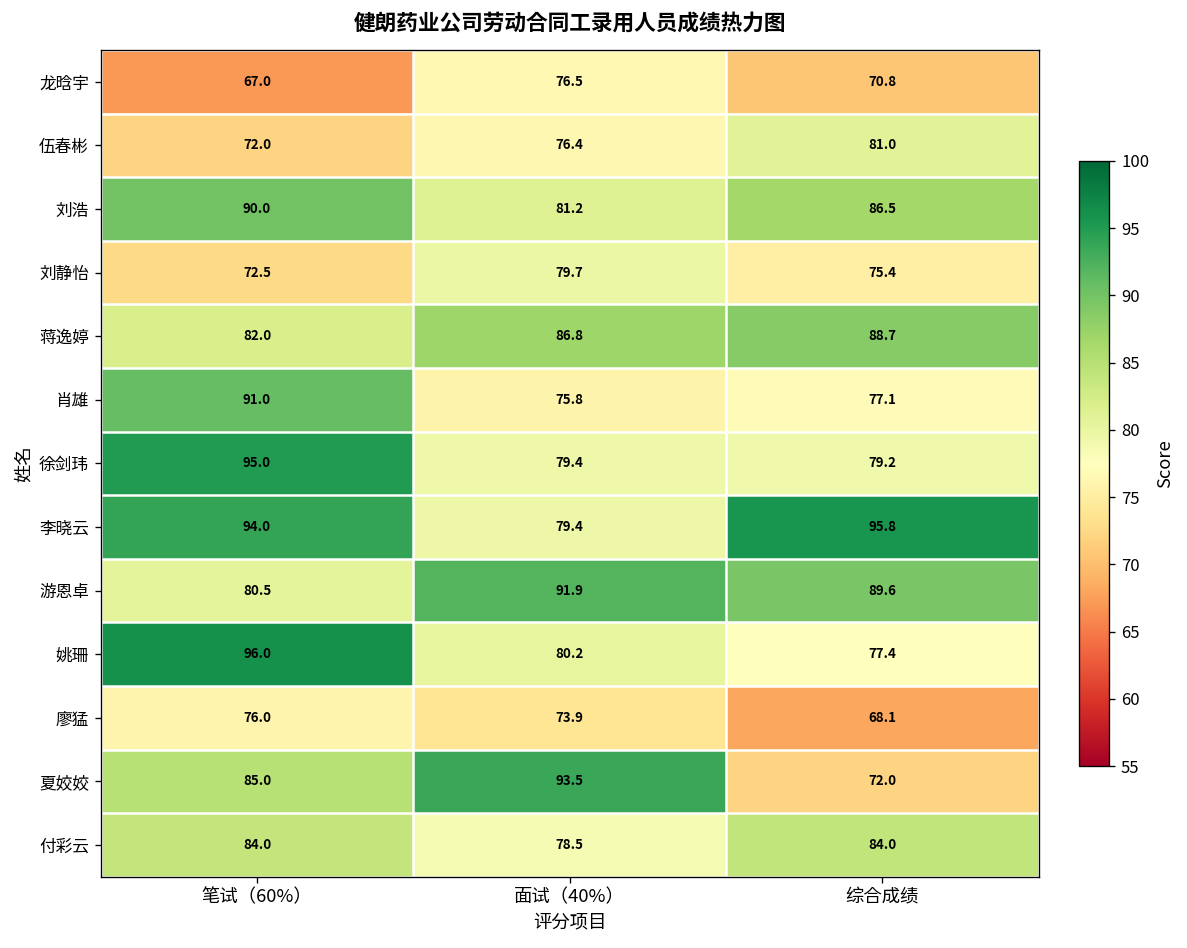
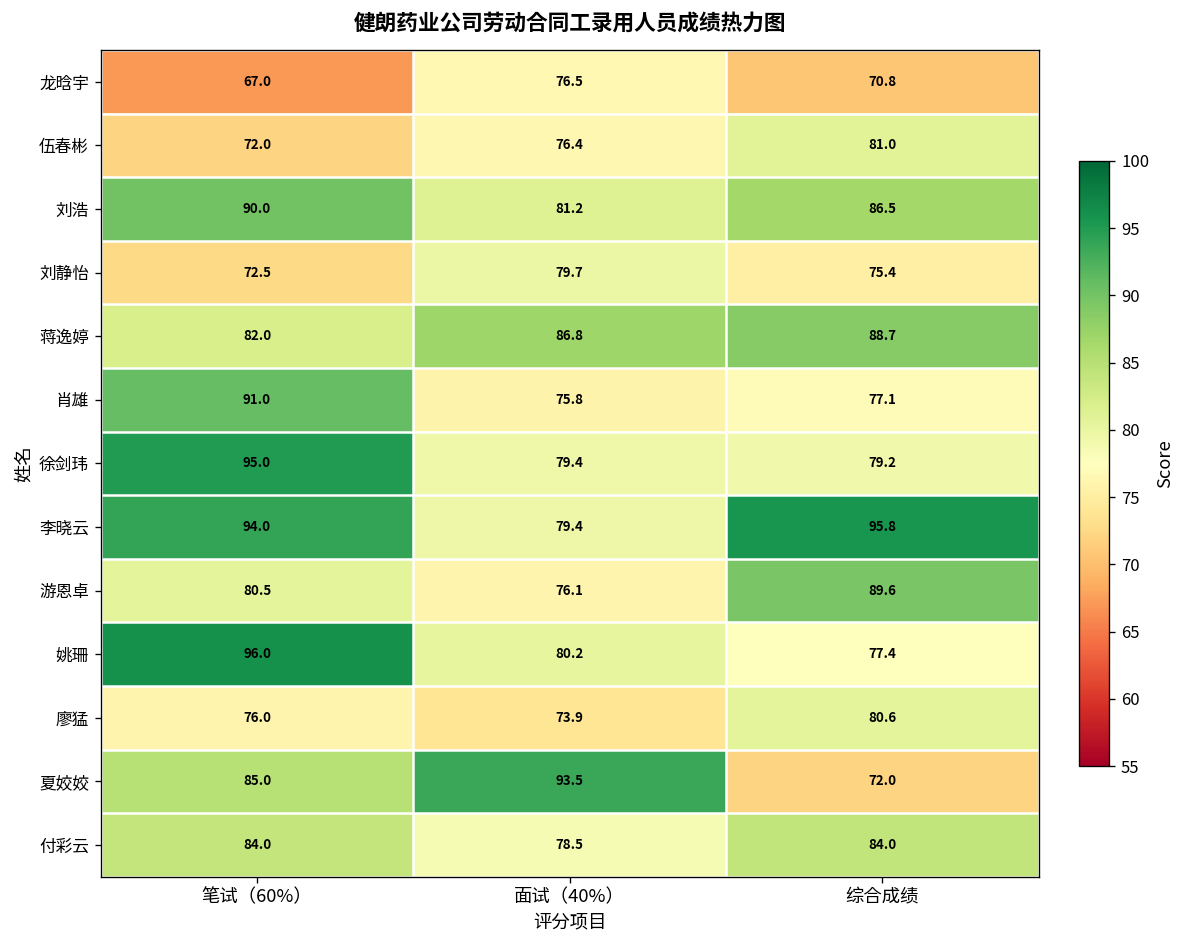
  {
    "龙晗宇": {
      "笔试（60%）": 67.0,
      "面试（40%）": 76.5,
      "综合成绩": 70.8
    },
    "伍春彬": {
      "笔试（60%）": 72.0,
      "面试（40%）": 76.4,
      "综合成绩": 81.0
    },
    "刘浩": {
      "笔试（60%）": 90.0,
      "面试（40%）": 81.2,
      "综合成绩": 86.5
    },
    "刘静怡": {
      "笔试（60%）": 72.5,
      "面试（40%）": 79.7,
      "综合成绩": 75.4
    },
    "蒋逸婷": {
      "笔试（60%）": 82.0,
      "面试（40%）": 86.8,
      "综合成绩": 88.7
    },
    "肖雄": {
      "笔试（60%）": 91.0,
      "面试（40%）": 75.8,
      "综合成绩": 77.1
    },
    "徐剑玮": {
      "笔试（60%）": 95.0,
      "面试（40%）": 79.4,
      "综合成绩": 79.2
    },
    "李晓云": {
      "笔试（60%）": 94.0,
      "面试（40%）": 79.4,
      "综合成绩": 95.8
    },
    "游恩卓": {
      "笔试（60%）": 80.5,
-     "面试（40%）": 91.9,
+     "面试（40%）": 76.1,
      "综合成绩": 89.6
    },
    "姚珊": {
      "笔试（60%）": 96.0,
      "面试（40%）": 80.2,
      "综合成绩": 77.4
    },
    "廖猛": {
      "笔试（60%）": 76.0,
      "面试（40%）": 73.9,
-     "综合成绩": 68.1
+     "综合成绩": 80.6
    },
    "夏姣姣": {
      "笔试（60%）": 85.0,
      "面试（40%）": 93.5,
      "综合成绩": 72.0
    },
    "付彩云": {
      "笔试（60%）": 84.0,
      "面试（40%）": 78.5,
      "综合成绩": 84.0
    }
  }
